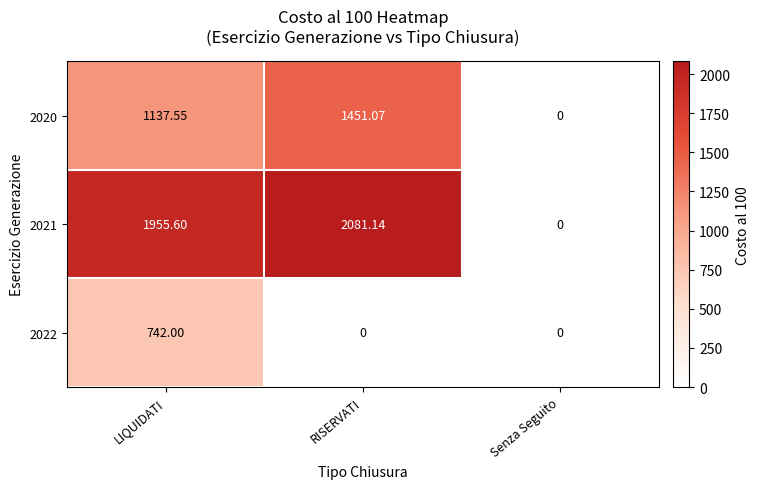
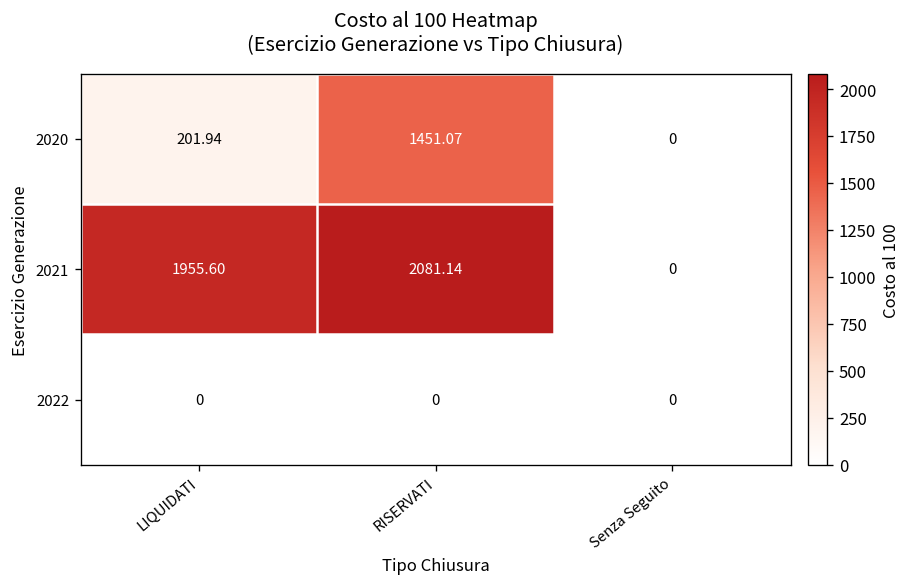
  {
    "2020": {
-     "LIQUIDATI": 1137.55,
+     "LIQUIDATI": 201.94,
      "RISERVATI": 1451.07,
      "Senza Seguito": 0
    },
    "2021": {
      "LIQUIDATI": 1955.60,
      "RISERVATI": 2081.14,
      "Senza Seguito": 0
    },
    "2022": {
-     "LIQUIDATI": 742.00,
+     "LIQUIDATI": 0,
      "RISERVATI": 0,
      "Senza Seguito": 0
    }
  }
